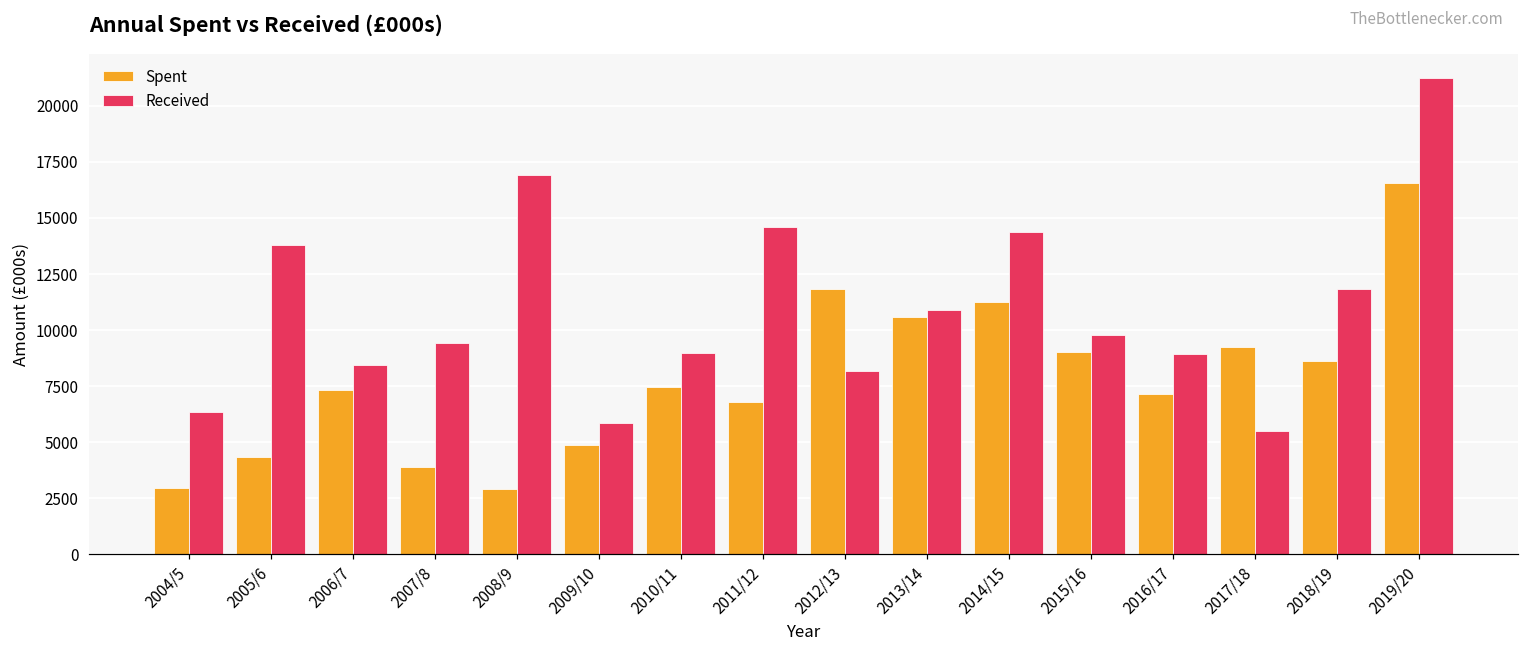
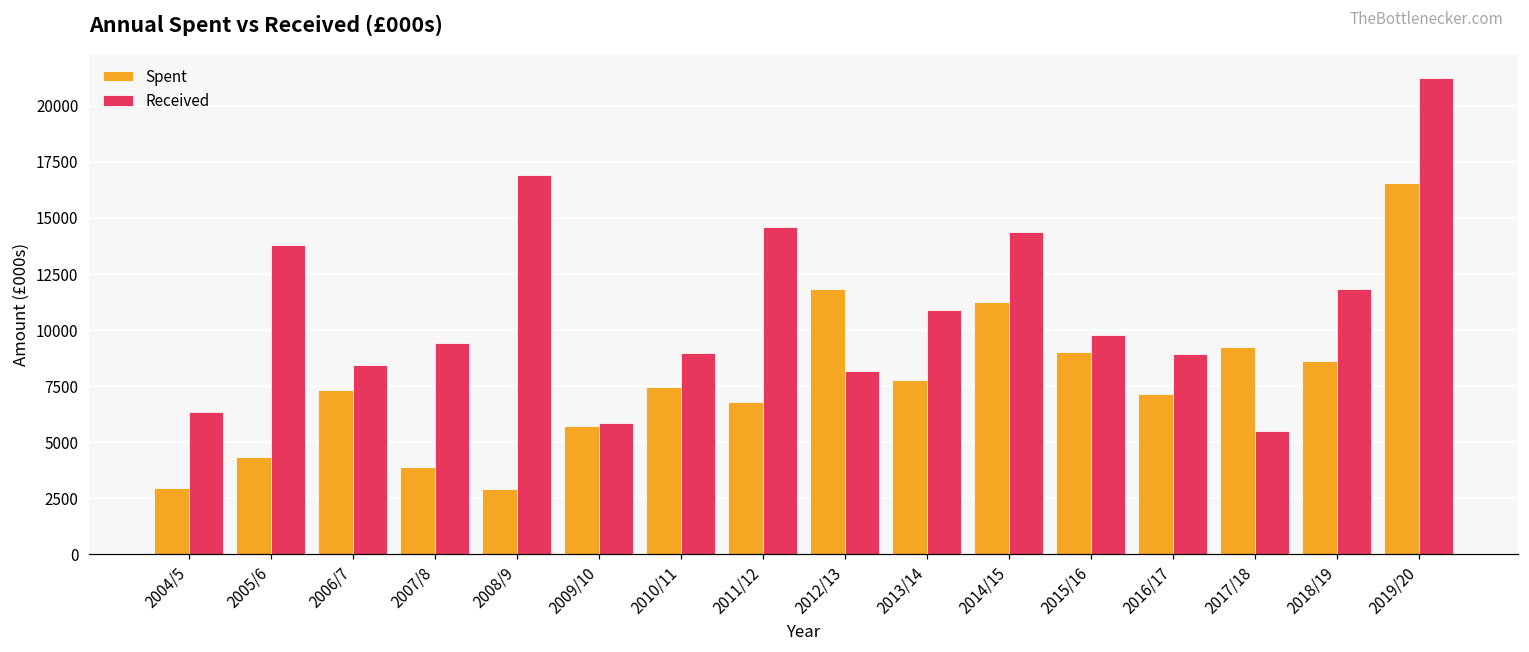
  {
    "Spent": {
      "2004/5": 3000,
      "2005/6": 4300,
      "2006/7": 7300,
      "2007/8": 3900,
      "2008/9": 2900,
-     "2009/10": 4900,
+     "2009/10": 5700,
      "2010/11": 7500,
      "2011/12": 6800,
      "2012/13": 11800,
-     "2013/14": 10600,
+     "2013/14": 7800,
      "2014/15": 11200,
      "2015/16": 9000,
      "2016/17": 7100,
      "2017/18": 9200,
      "2018/19": 8600,
      "2019/20": 16500
    },
    "Received": {
      "2004/5": 6300,
      "2005/6": 13800,
      "2006/7": 8400,
      "2007/8": 9400,
      "2008/9": 16900,
      "2009/10": 5800,
      "2010/11": 9000,
      "2011/12": 14600,
      "2012/13": 8200,
      "2013/14": 10900,
      "2014/15": 14300,
      "2015/16": 9800,
      "2016/17": 8900,
      "2017/18": 5500,
      "2018/19": 11800,
      "2019/20": 21200
    }
  }
